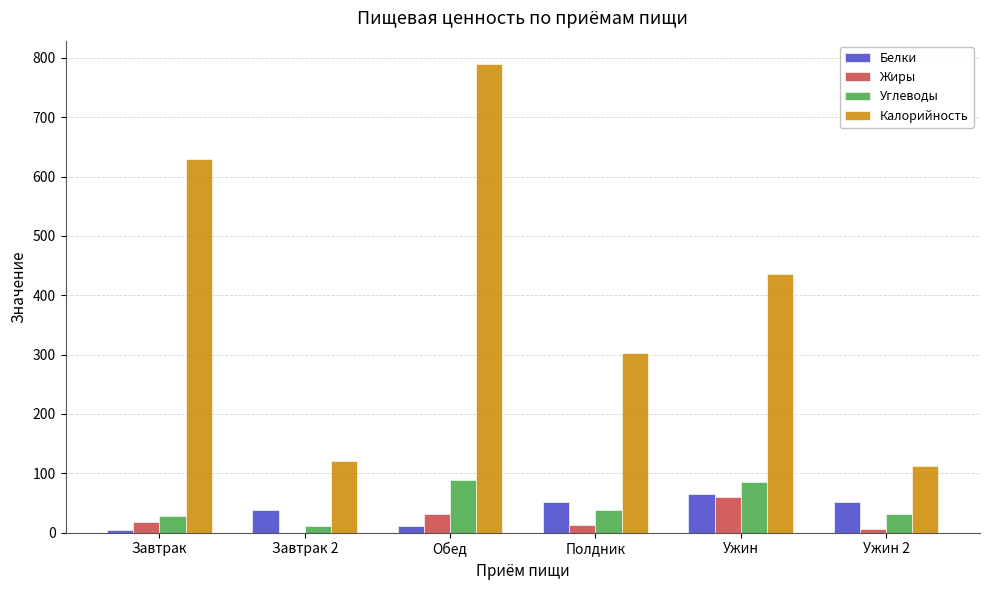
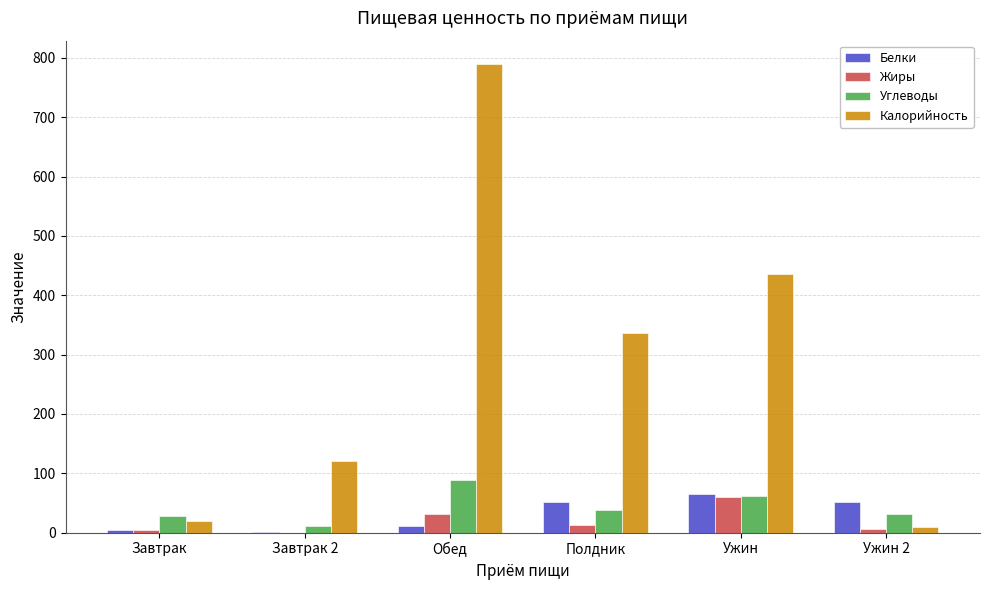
  {
    "Белки": {
-     "Завтрак 2": 40,
+     "Завтрак 2": 0,
      "Обед": 10,
      "Полдник": 50,
      "Ужин": 70,
      "Ужин 2": 50
    },
    "Жиры": {
-     "Завтрак": 20,
+     "Завтрак": 0,
      "Завтрак 2": 0,
      "Обед": 30,
      "Полдник": 10,
      "Ужин": 60,
      "Ужин 2": 10
    },
    "Углеводы": {
      "Завтрак": 30,
      "Завтрак 2": 10,
      "Обед": 90,
      "Полдник": 40,
-     "Ужин": 90,
+     "Ужин": 60,
      "Ужин 2": 30
    },
    "Калорийность": {
-     "Завтрак": 630,
+     "Завтрак": 20,
      "Завтрак 2": 120,
      "Обед": 790,
-     "Полдник": 300,
+     "Полдник": 340,
      "Ужин": 440,
-     "Ужин 2": 110
+     "Ужин 2": 10
    }
  }
